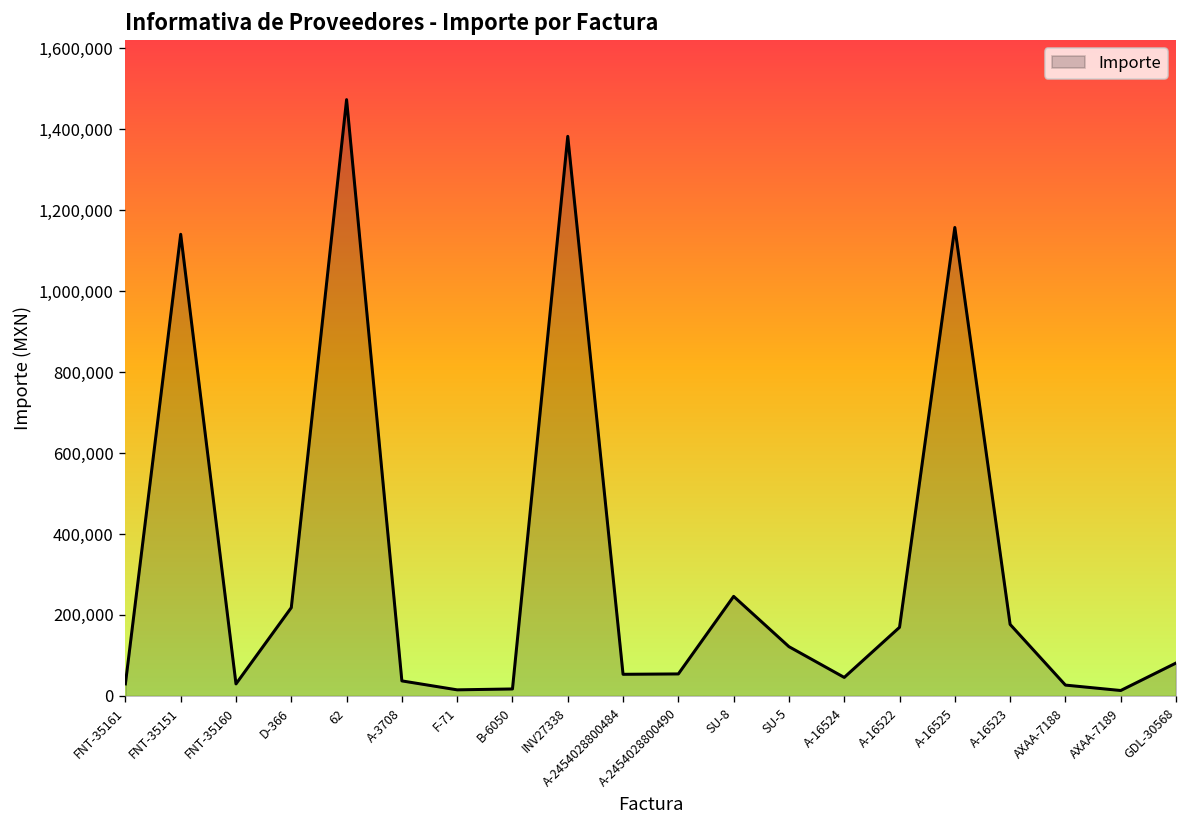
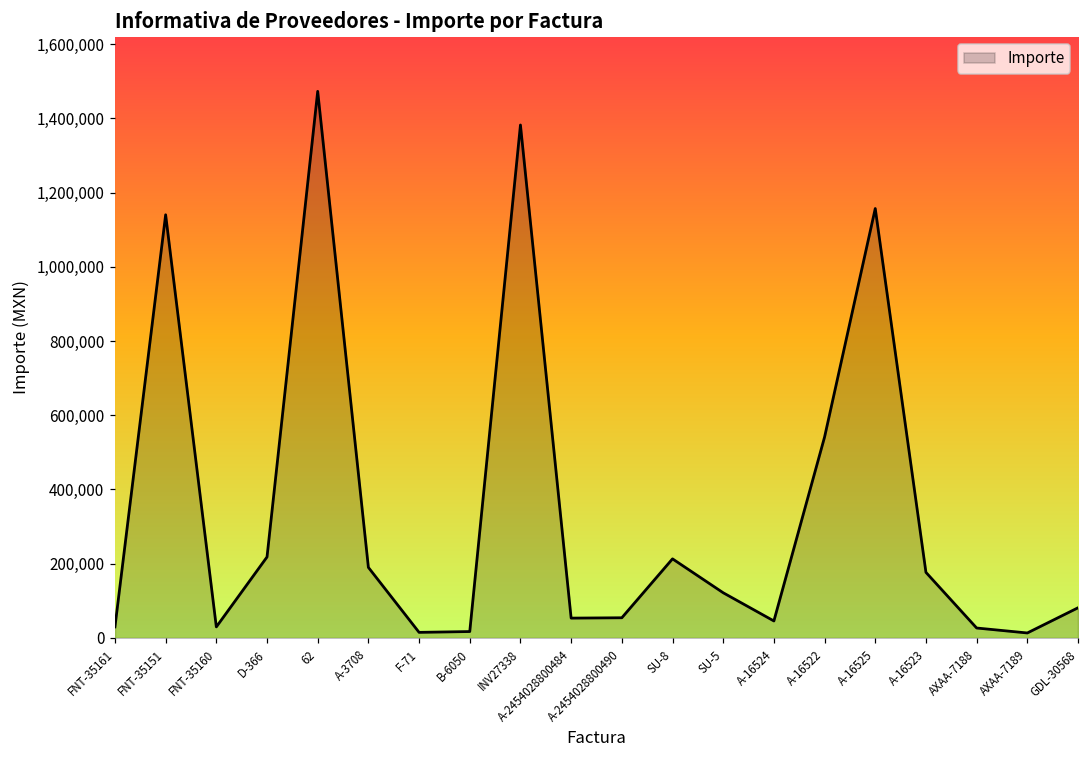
  {
    "FNT-35161": "30,000",
    "FNT-35151": "1,140,000",
    "FNT-35160": "30,000",
    "D-366": "220,000",
    "62": "1,470,000",
-   "A-3708": "40,000",
+   "A-3708": "190,000",
    "F-71": "10,000",
    "B-6050": "20,000",
    "INV27338": "1,380,000",
    "A-2454028800484": "50,000",
    "A-2454028800490": "50,000",
-   "SU-8": "250,000",
+   "SU-8": "210,000",
    "SU-5": "120,000",
    "A-16524": "50,000",
-   "A-16522": "170,000",
+   "A-16522": "540,000",
    "A-16525": "1,160,000",
    "A-16523": "180,000",
    "AXAA-7188": "30,000",
    "AXAA-7189": "10,000",
    "GDL-30568": "80,000"
  }
